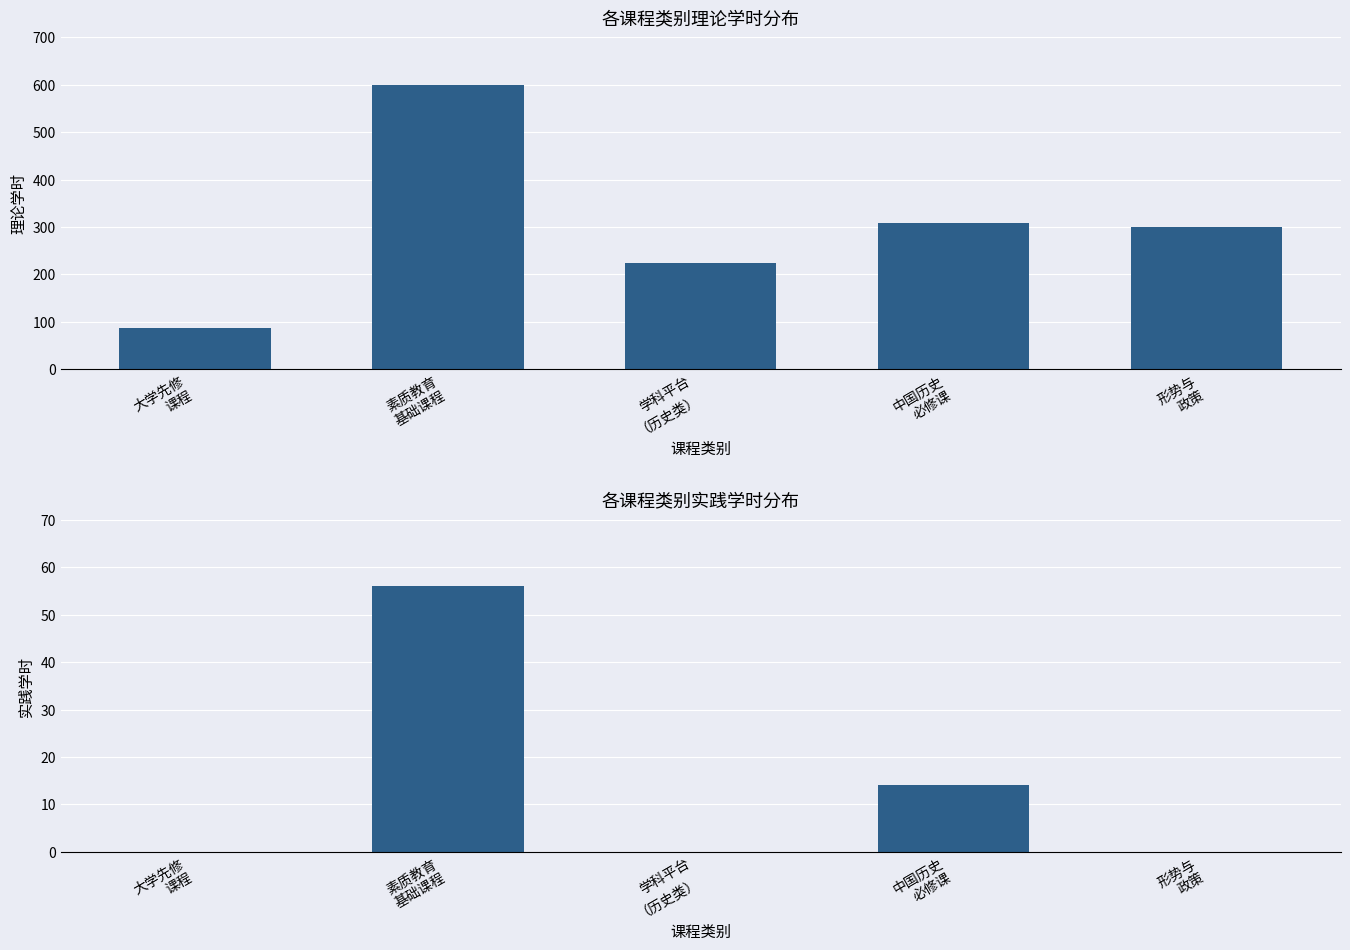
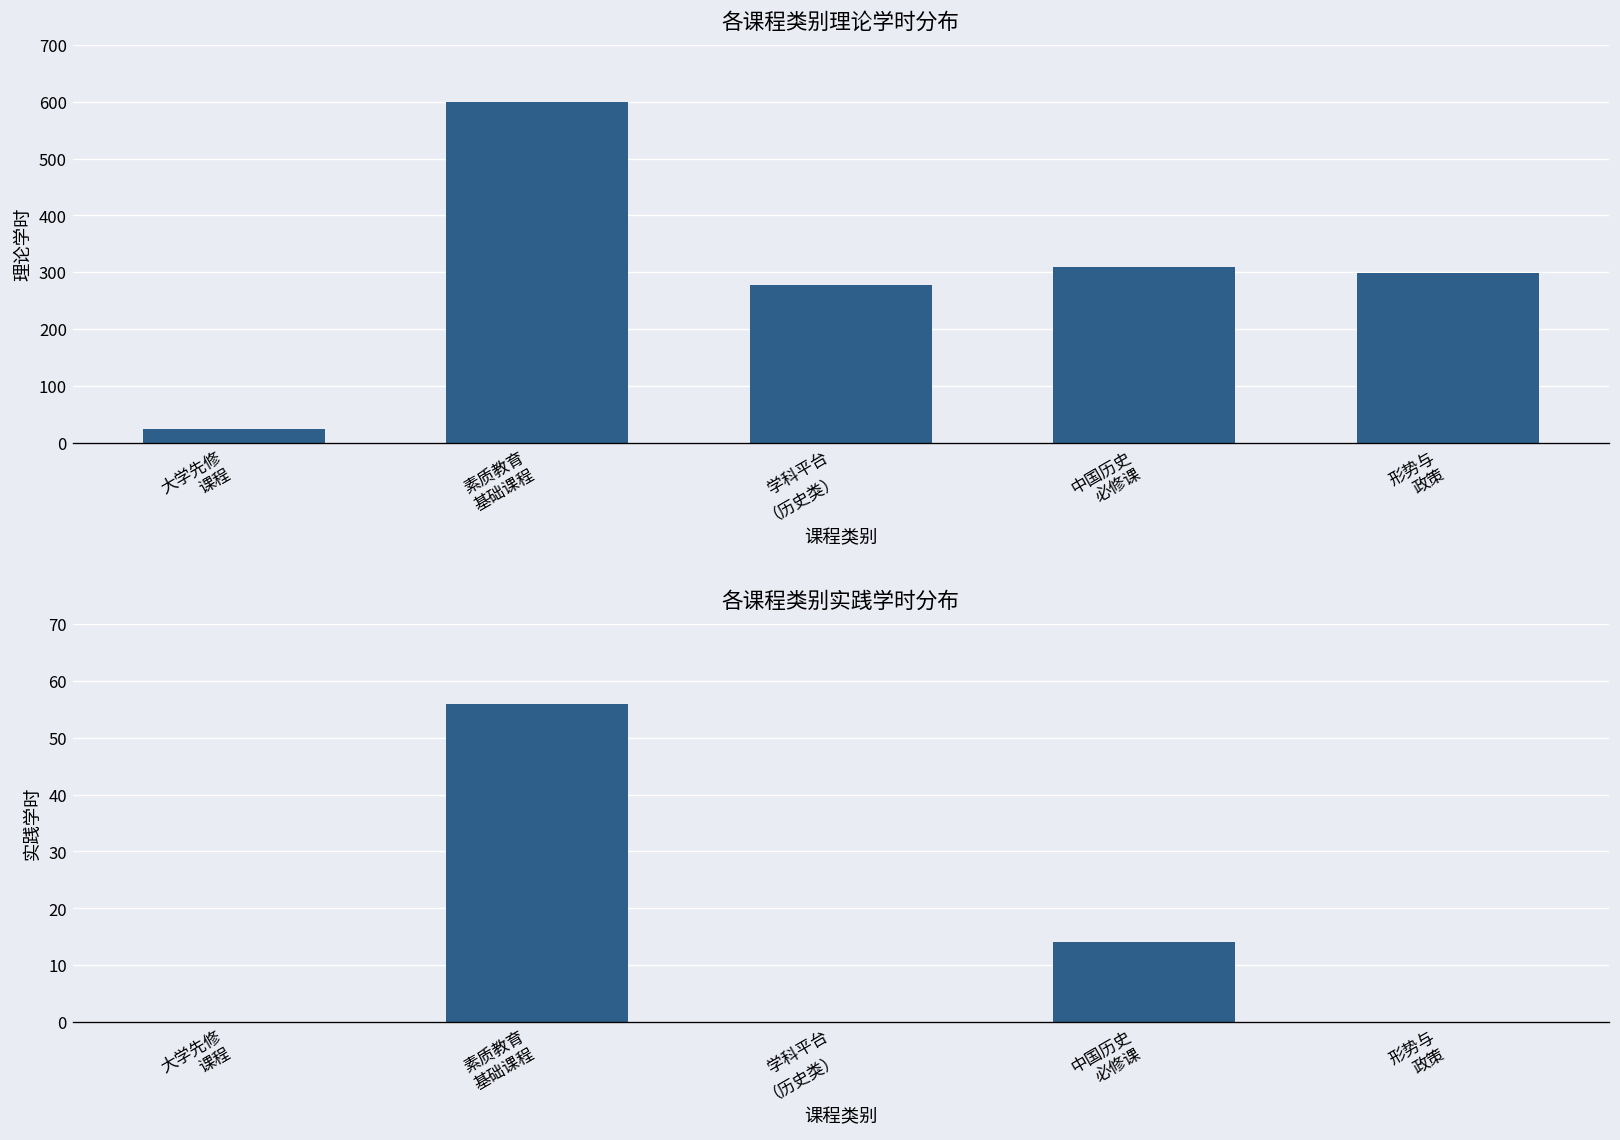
  {
    "各课程类别理论学时分布": {
-     "大学先修 课程": 90,
+     "大学先修 课程": 20,
      "素质教育 基础课程": 600,
-     "学科平台 （历史类）": 220,
+     "学科平台 （历史类）": 280,
      "中国历史 必修课": 310,
      "形势与 政策": 300
    },
    "各课程类别实践学时分布": {
      "大学先修 课程": 0,
      "素质教育 基础课程": 56,
      "学科平台 （历史类）": 0,
      "中国历史 必修课": 14,
      "形势与 政策": 0
    }
  }
